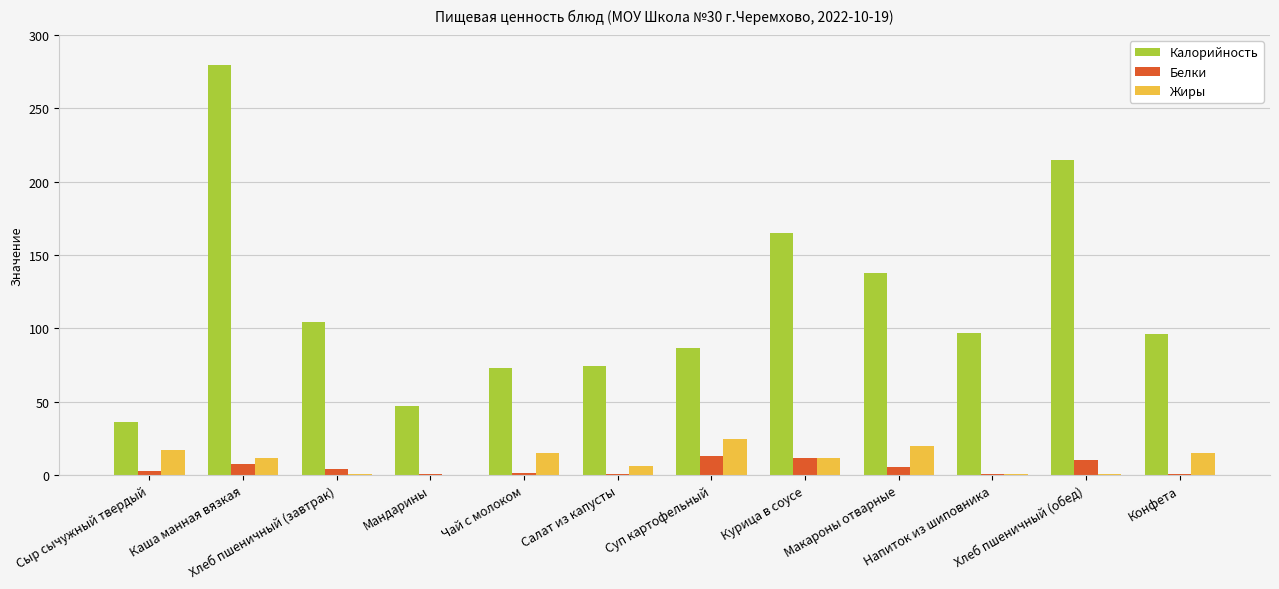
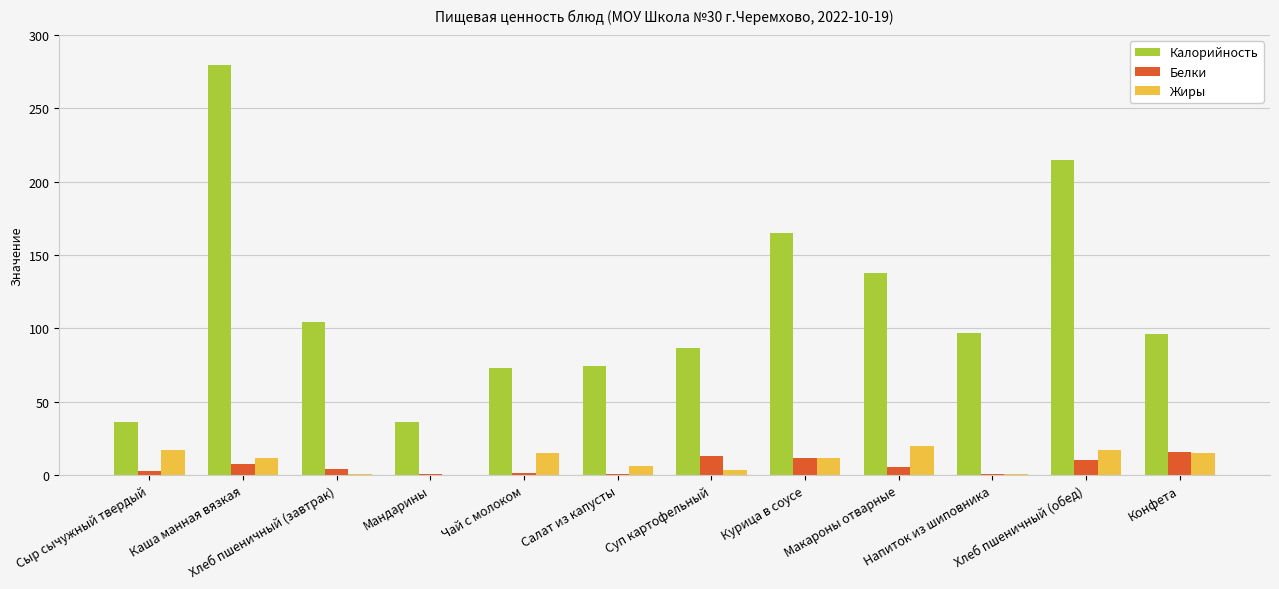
  {
    "Калорийность": {
      "Сыр сычужный твердый": 36,
      "Каша манная вязкая": 279,
      "Хлеб пшеничный (завтрак)": 104,
-     "Мандарины": 47,
+     "Мандарины": 36,
      "Чай с молоком": 73,
      "Салат из капусты": 74,
      "Суп картофельный": 86,
      "Курица в соусе": 165,
      "Макароны отварные": 138,
      "Напиток из шиповника": 97,
      "Хлеб пшеничный (обед)": 215,
      "Конфета": 96
    },
    "Белки": {
      "Сыр сычужный твердый": 2,
      "Каша манная вязкая": 8,
      "Хлеб пшеничный (завтрак)": 4,
      "Суп картофельный": 13,
      "Курица в соусе": 11,
      "Макароны отварные": 6,
      "Хлеб пшеничный (обед)": 10,
-     "Конфета": 1
+     "Конфета": 16
    },
    "Жиры": {
      "Сыр сычужный твердый": 17,
      "Каша манная вязкая": 12,
      "Чай с молоком": 15,
      "Салат из капусты": 6,
-     "Суп картофельный": 24,
+     "Суп картофельный": 3,
      "Курица в соусе": 11,
      "Макароны отварные": 19,
-     "Хлеб пшеничный (обед)": 0,
+     "Хлеб пшеничный (обед)": 17,
      "Конфета": 15
    }
  }
